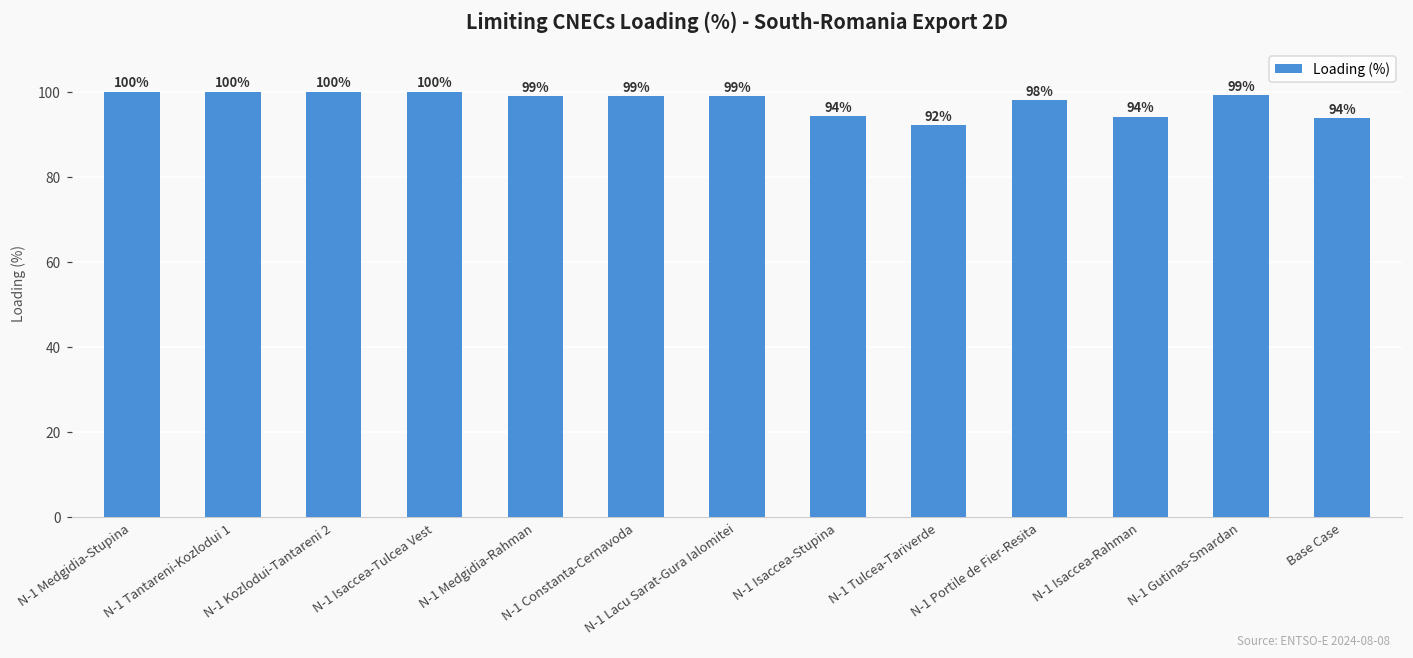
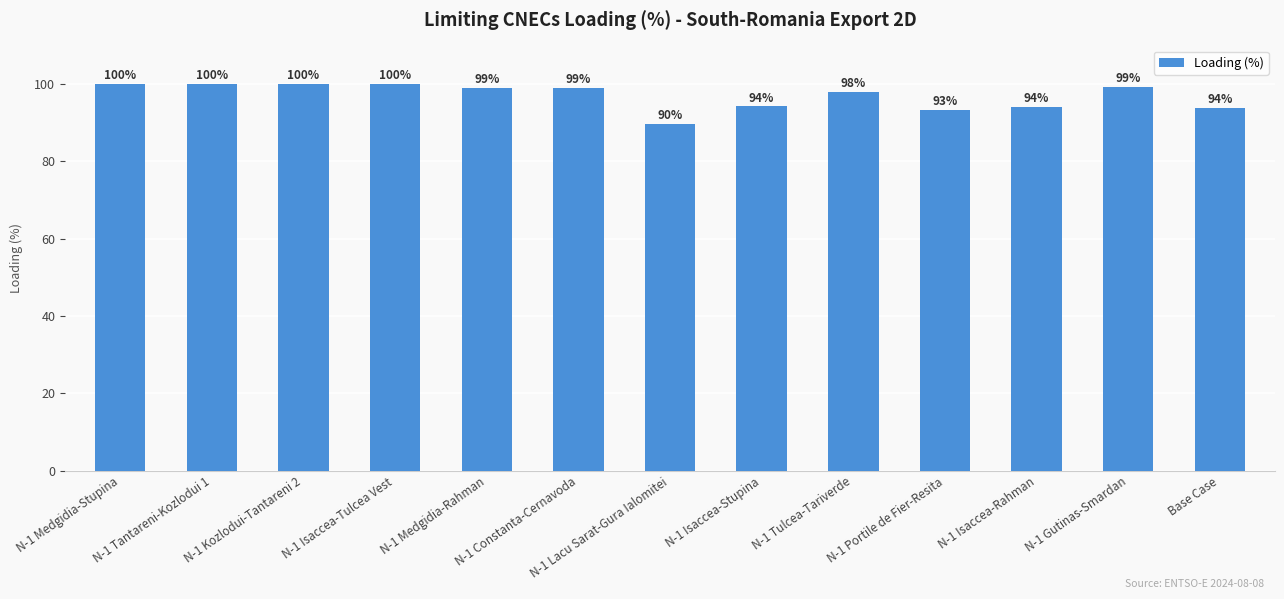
  {
    "N-1 Medgidia-Stupina": "100%",
    "N-1 Tantareni-Kozlodui 1": "100%",
    "N-1 Kozlodui-Tantareni 2": "100%",
    "N-1 Isaccea-Tulcea Vest": "100%",
    "N-1 Medgidia-Rahman": "99%",
    "N-1 Constanta-Cernavoda": "99%",
-   "N-1 Lacu Sarat-Gura Ialomitei": "99%",
+   "N-1 Lacu Sarat-Gura Ialomitei": "90%",
    "N-1 Isaccea-Stupina": "94%",
-   "N-1 Tulcea-Tariverde": "92%",
-   "N-1 Portile de Fier-Resita": "98%",
+   "N-1 Tulcea-Tariverde": "98%",
+   "N-1 Portile de Fier-Resita": "93%",
    "N-1 Isaccea-Rahman": "94%",
    "N-1 Gutinas-Smardan": "99%",
    "Base Case": "94%"
  }
